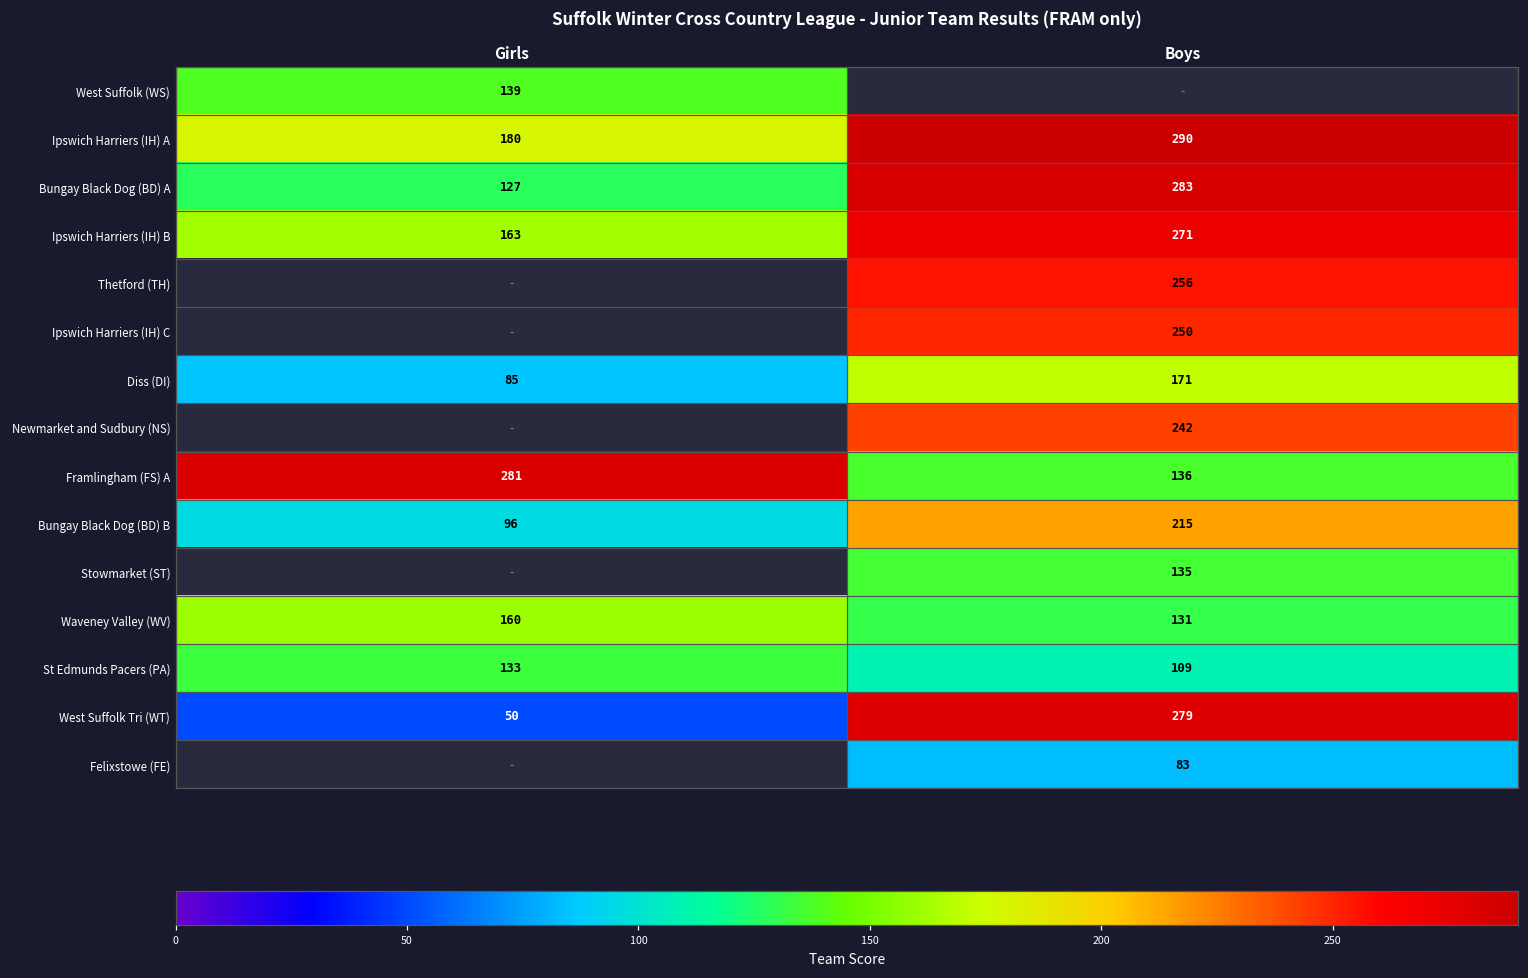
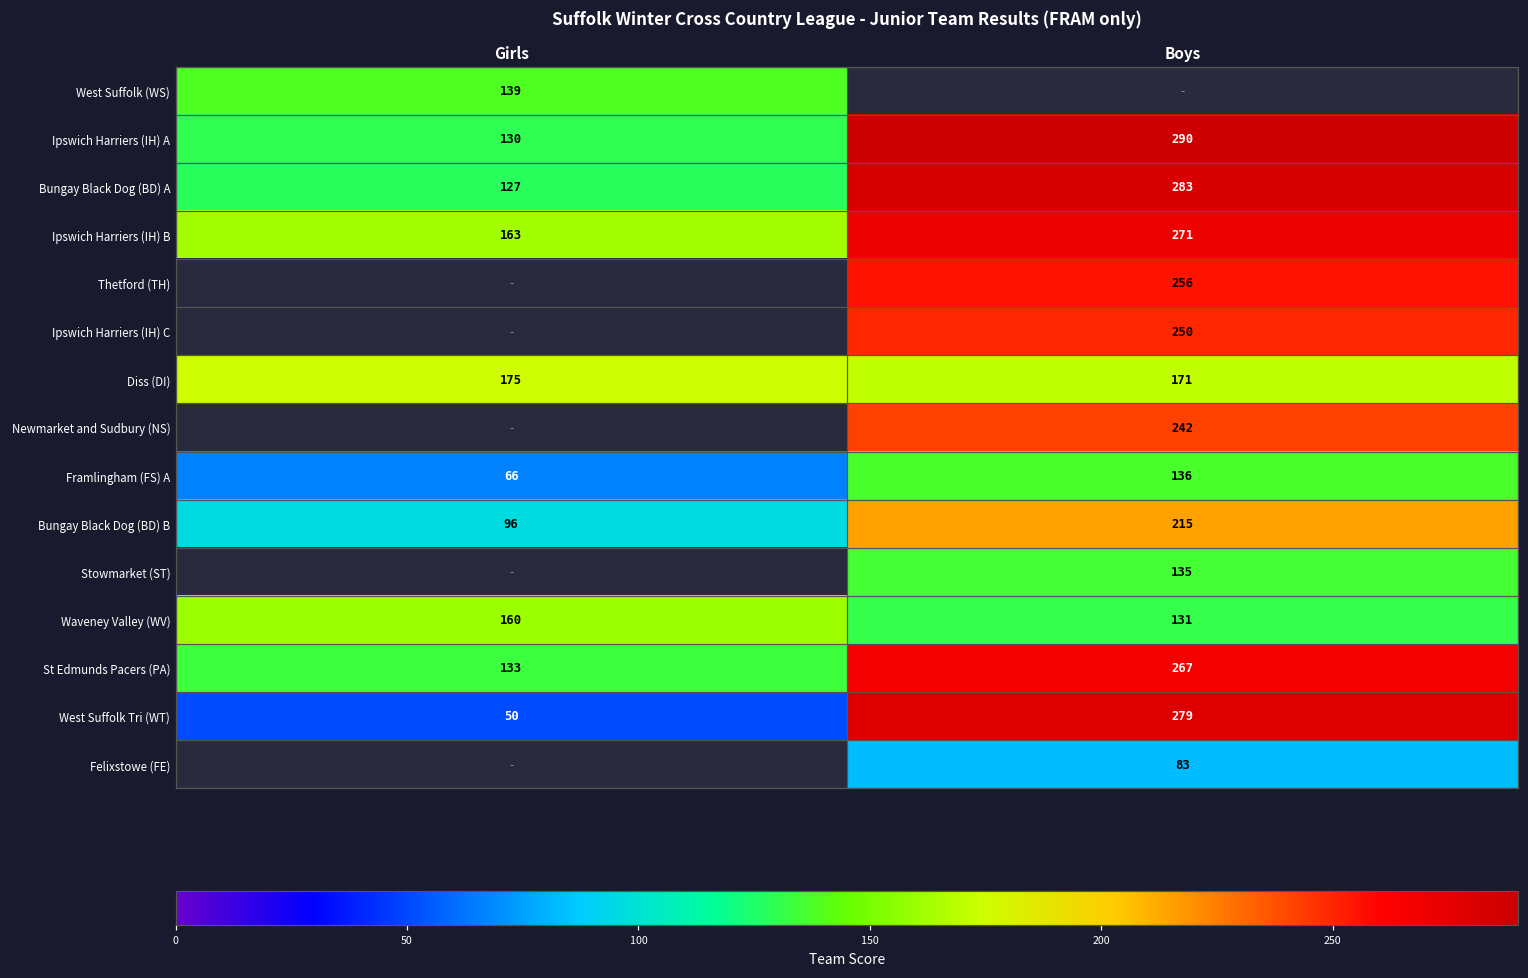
  {
    "West Suffolk (WS)": {
      "Girls": 139
    },
    "Ipswich Harriers (IH) A": {
-     "Girls": 180,
+     "Girls": 130,
      "Boys": 290
    },
    "Bungay Black Dog (BD) A": {
      "Girls": 127,
      "Boys": 283
    },
    "Ipswich Harriers (IH) B": {
      "Girls": 163,
      "Boys": 271
    },
    "Thetford (TH)": {
      "Boys": 256
    },
    "Ipswich Harriers (IH) C": {
      "Boys": 250
    },
    "Diss (DI)": {
-     "Girls": 85,
+     "Girls": 175,
      "Boys": 171
    },
    "Newmarket and Sudbury (NS)": {
      "Boys": 242
    },
    "Framlingham (FS) A": {
-     "Girls": 281,
+     "Girls": 66,
      "Boys": 136
    },
    "Bungay Black Dog (BD) B": {
      "Girls": 96,
      "Boys": 215
    },
    "Stowmarket (ST)": {
      "Boys": 135
    },
    "Waveney Valley (WV)": {
      "Girls": 160,
      "Boys": 131
    },
    "St Edmunds Pacers (PA)": {
      "Girls": 133,
-     "Boys": 109
+     "Boys": 267
    },
    "West Suffolk Tri (WT)": {
      "Girls": 50,
      "Boys": 279
    },
    "Felixstowe (FE)": {
      "Boys": 83
    }
  }
